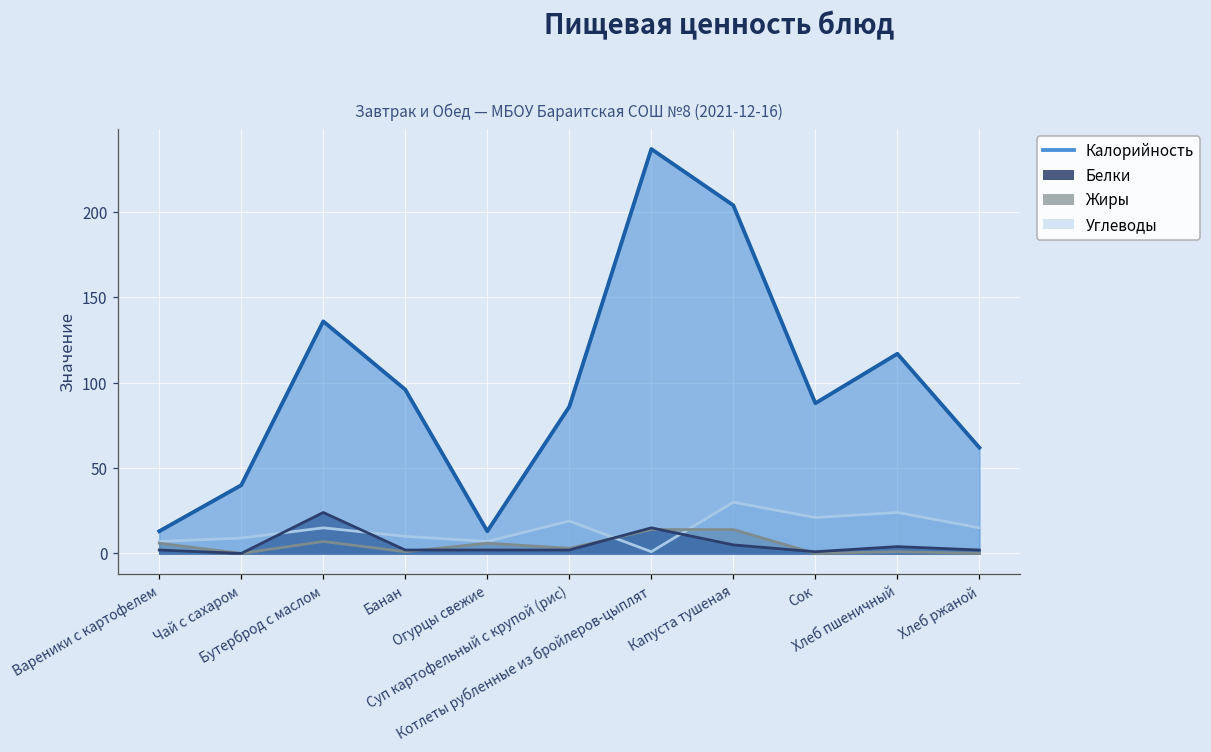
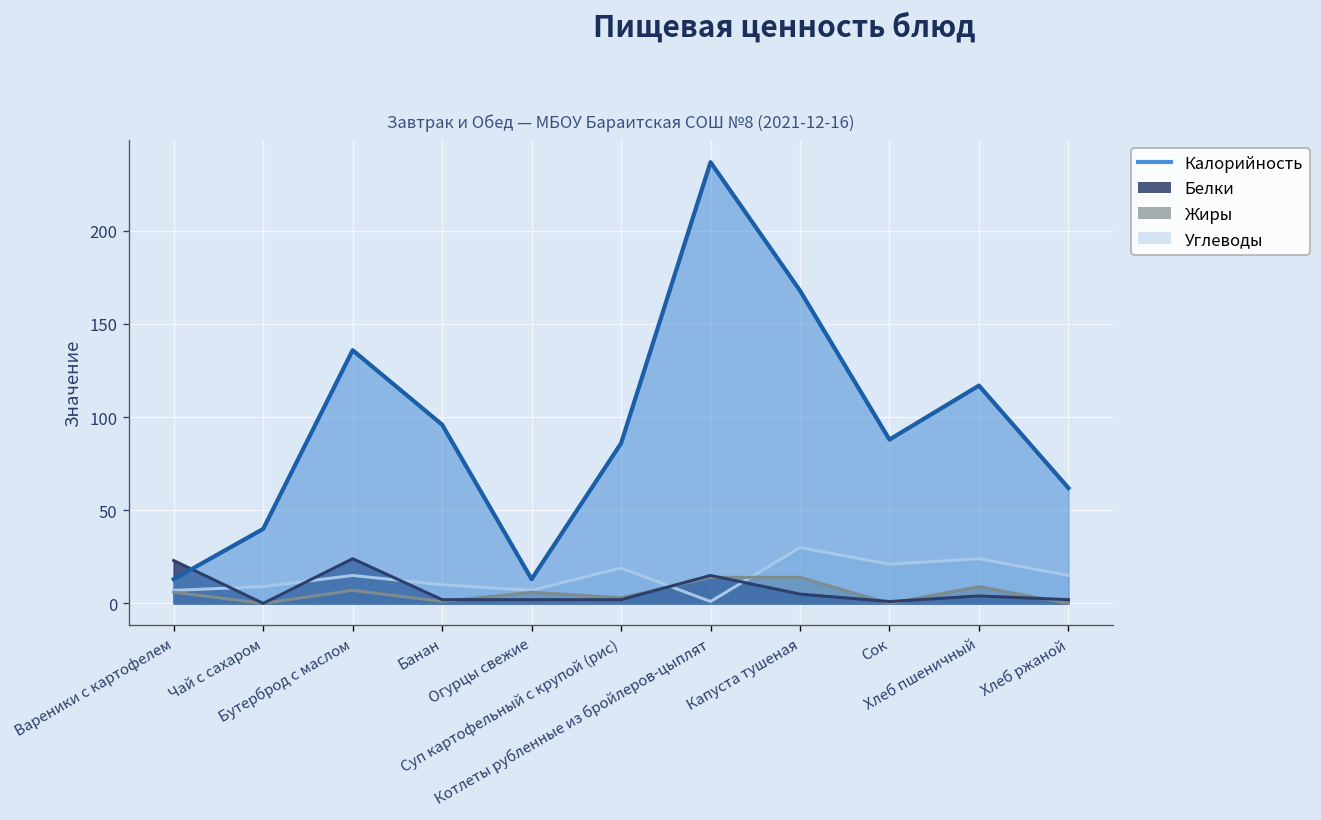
  {
    "Углеводы": {
      "Чай с сахаром": 9,
      "Бутерброд с маслом": 15,
      "Банан": 10,
      "Суп картофельный с крупой (рис)": 19,
      "Котлеты рубленные из бройлеров-цыплят": 1,
      "Капуста тушеная": 30,
      "Сок": 21,
      "Хлеб пшеничный": 24,
      "Хлеб ржаной": 15
    },
    "Жиры": {
      "Бутерброд с маслом": 7,
      "Капуста тушеная": 14,
-     "Хлеб пшеничный": 1,
+     "Хлеб пшеничный": 9,
      "Хлеб ржаной": 0
    },
    "Белки": {
-     "Вареники с картофелем": 2,
+     "Вареники с картофелем": 23,
      "Бутерброд с маслом": 24,
      "Огурцы свежие": 2,
      "Капуста тушеная": 5,
      "Хлеб пшеничный": 4,
      "Хлеб ржаной": 2
    },
    "Калорийность": {
      "Вареники с картофелем": 13,
      "Чай с сахаром": 40,
      "Бутерброд с маслом": 136,
      "Банан": 96,
      "Огурцы свежие": 13,
      "Суп картофельный с крупой (рис)": 86,
      "Котлеты рубленные из бройлеров-цыплят": 237,
-     "Капуста тушеная": 204,
+     "Капуста тушеная": 168,
      "Сок": 88,
      "Хлеб пшеничный": 117,
      "Хлеб ржаной": 62
    }
  }
